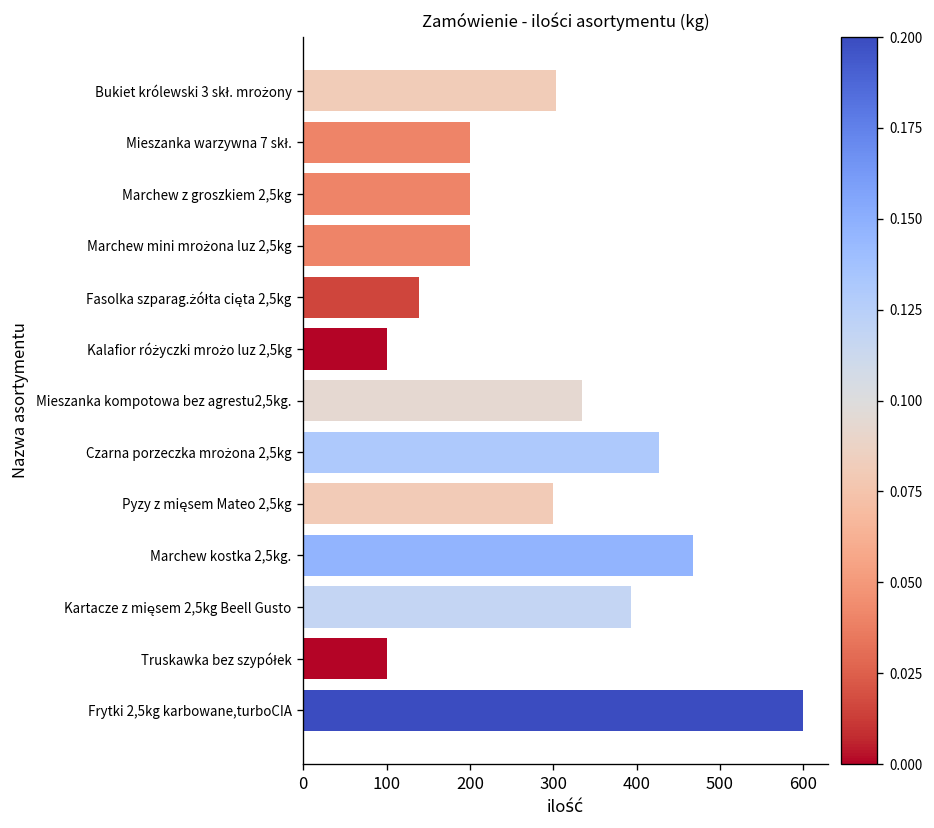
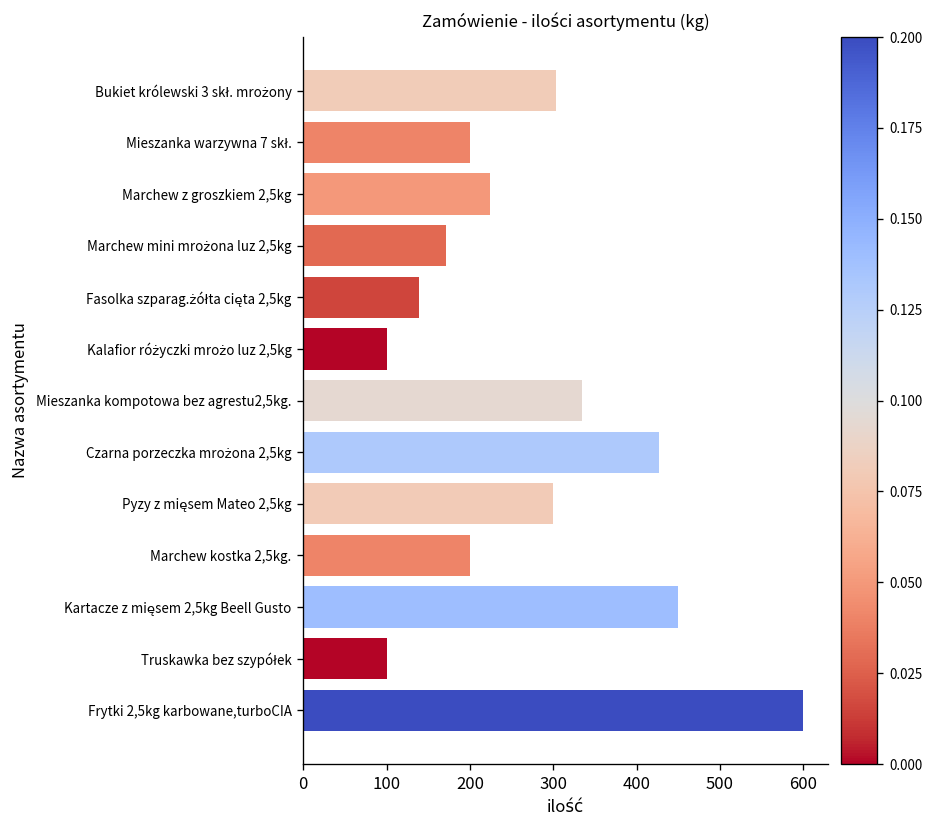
  {
    "Bukiet królewski 3 skł. mrożony": 300,
    "Mieszanka warzywna 7 skł.": 200,
-   "Marchew z groszkiem 2,5kg": 200,
-   "Marchew mini mrożona luz 2,5kg": 200,
+   "Marchew z groszkiem 2,5kg": 220,
+   "Marchew mini mrożona luz 2,5kg": 170,
    "Fasolka szparag.żółta cięta 2,5kg": 140,
    "Kalafior różyczki mrożo luz 2,5kg": 100,
    "Mieszanka kompotowa bez agrestu2,5kg.": 330,
    "Czarna porzeczka mrożona 2,5kg": 430,
    "Pyzy z mięsem Mateo 2,5kg": 300,
-   "Marchew kostka 2,5kg.": 470,
-   "Kartacze z mięsem 2,5kg Beell Gusto": 390,
+   "Marchew kostka 2,5kg.": 200,
+   "Kartacze z mięsem 2,5kg Beell Gusto": 450,
    "Truskawka bez szypółek": 100,
    "Frytki 2,5kg karbowane,turboCIA": 600
  }
